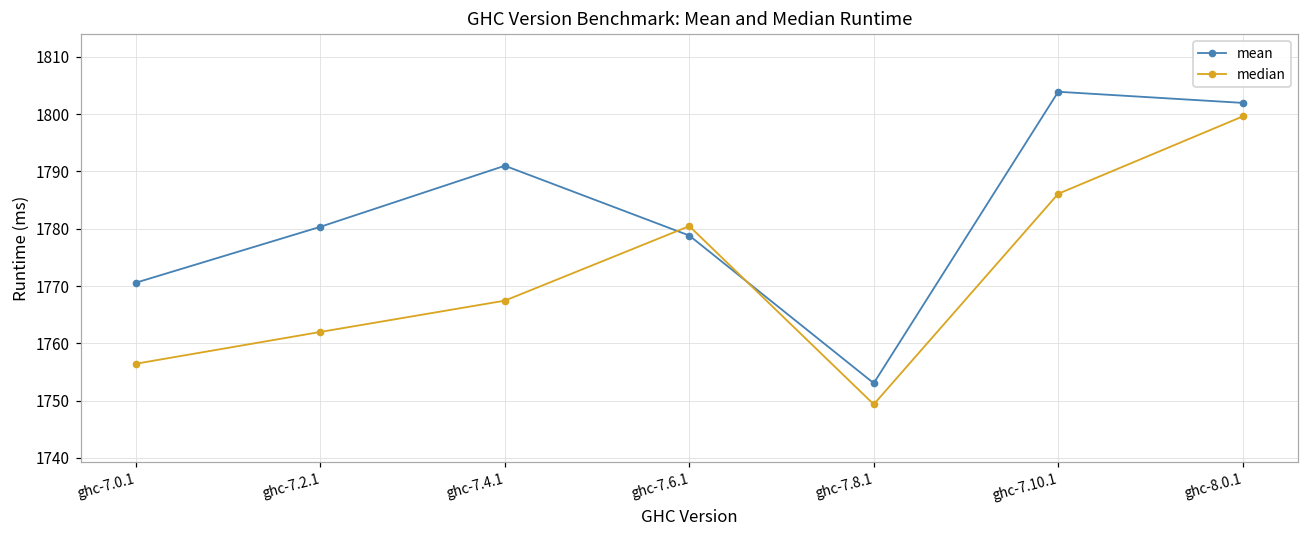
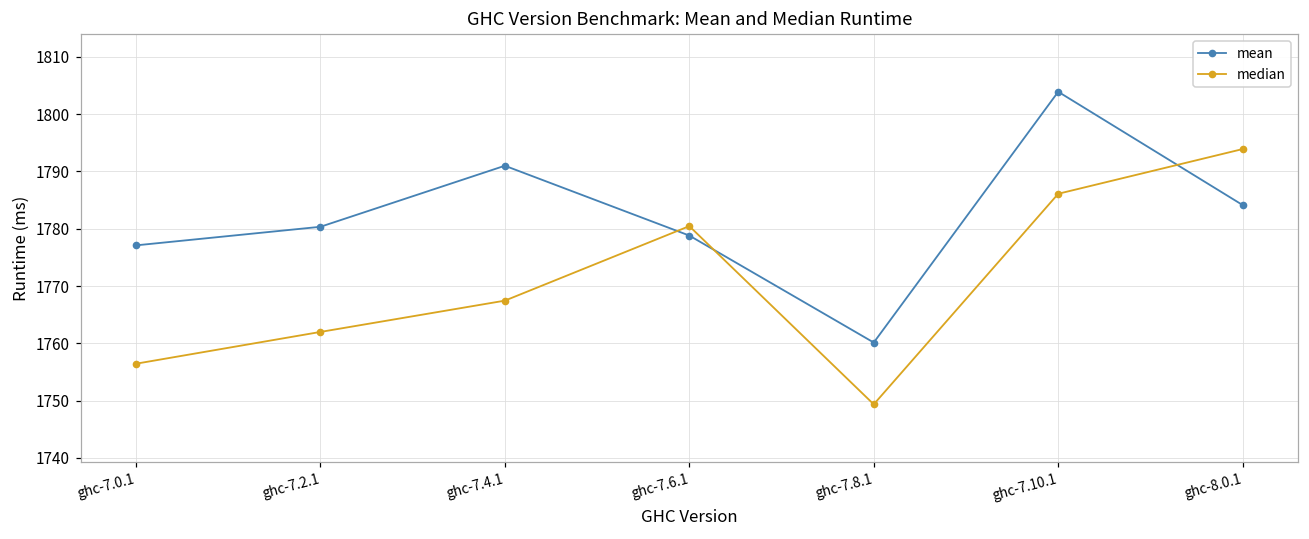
  {
    "mean": {
-     "ghc-7.0.1": 1771,
+     "ghc-7.0.1": 1777,
      "ghc-7.2.1": 1780,
      "ghc-7.4.1": 1791,
      "ghc-7.6.1": 1779,
-     "ghc-7.8.1": 1753,
+     "ghc-7.8.1": 1760,
      "ghc-7.10.1": 1804,
-     "ghc-8.0.1": 1802
+     "ghc-8.0.1": 1784
    },
    "median": {
      "ghc-7.0.1": 1756,
      "ghc-7.2.1": 1762,
      "ghc-7.4.1": 1767,
      "ghc-7.6.1": 1780,
      "ghc-7.8.1": 1749,
      "ghc-7.10.1": 1786,
-     "ghc-8.0.1": 1800
+     "ghc-8.0.1": 1794
    }
  }
